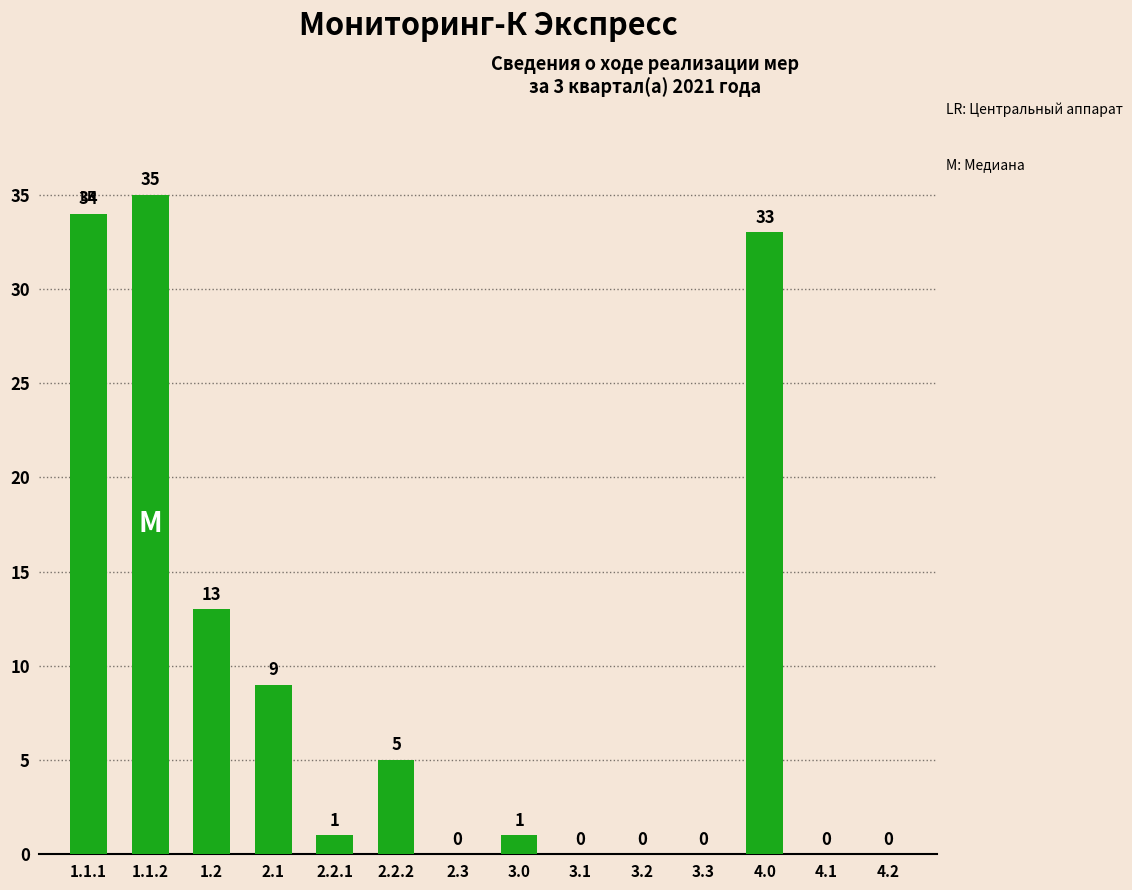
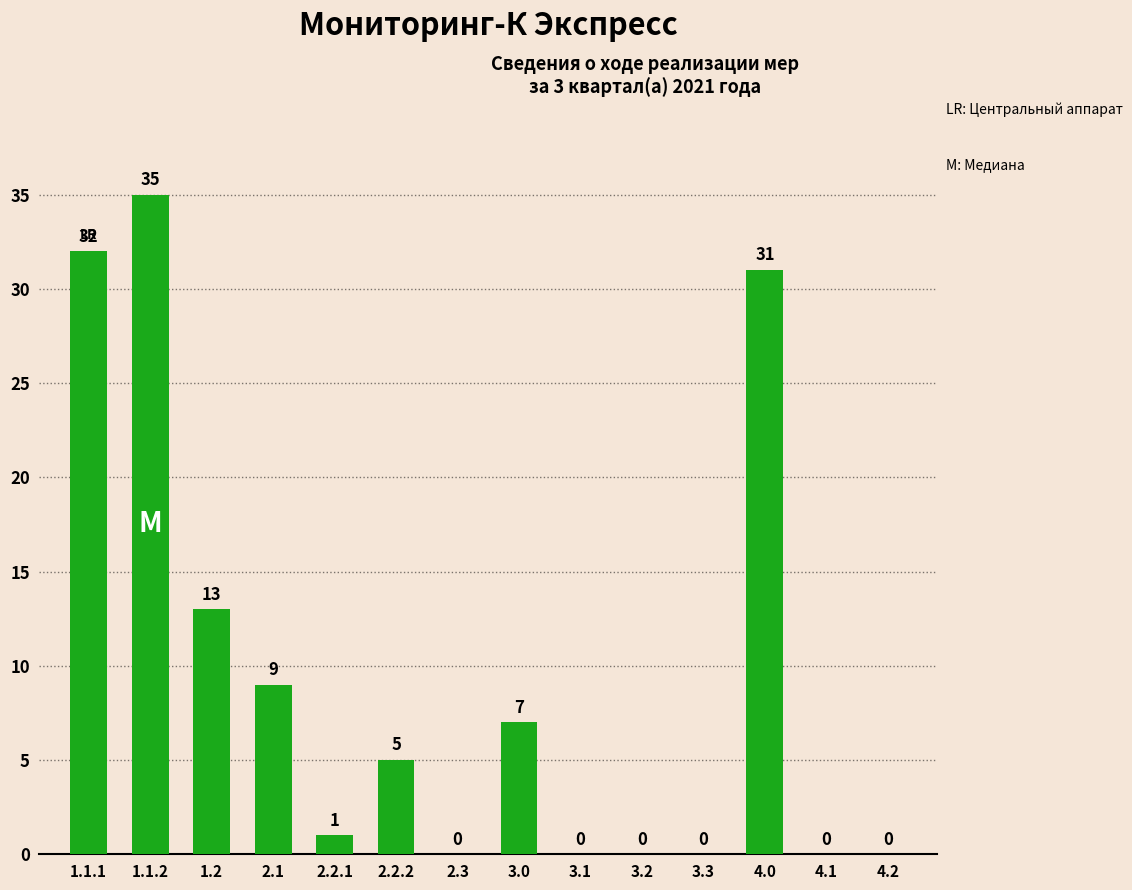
  {
-   "1.1.1": 34,
+   "1.1.1": 32,
    "1.1.2": 35,
    "1.2": 13,
    "2.1": 9,
    "2.2.1": 1,
    "2.2.2": 5,
    "2.3": 0,
-   "3.0": 1,
+   "3.0": 7,
    "3.1": 0,
    "3.2": 0,
    "3.3": 0,
-   "4.0": 33,
+   "4.0": 31,
    "4.1": 0,
    "4.2": 0
  }
